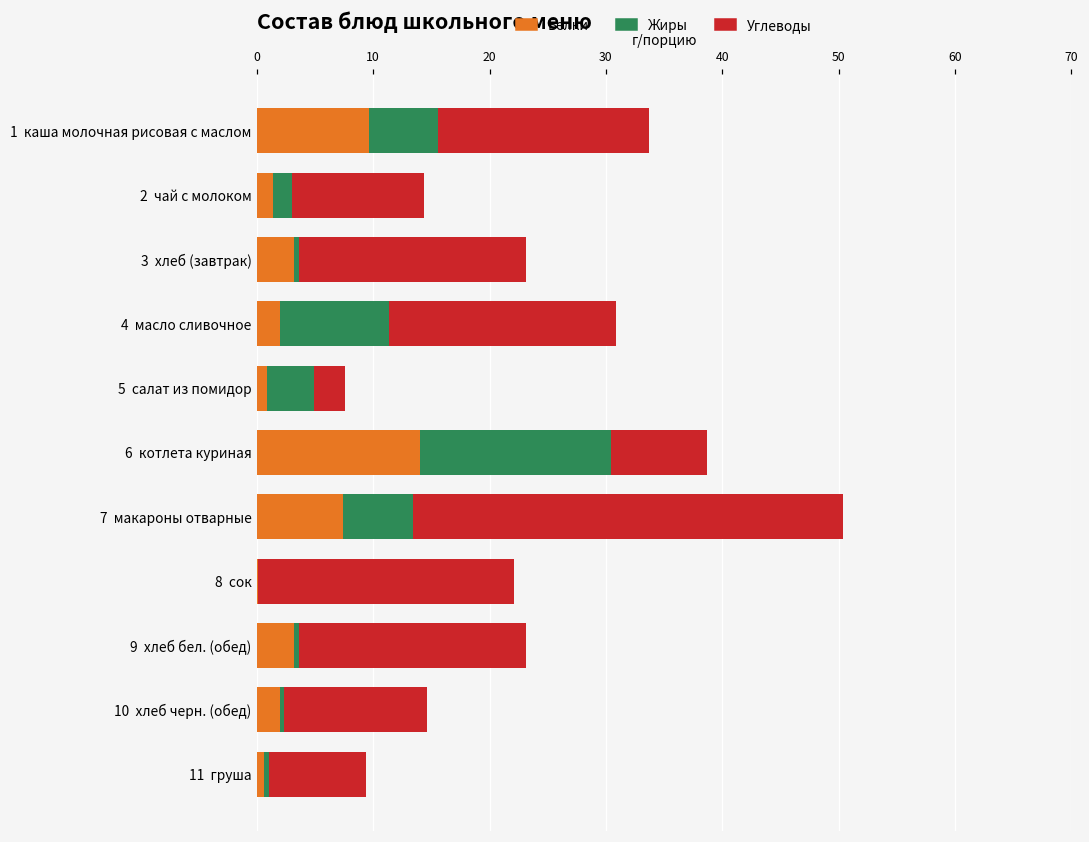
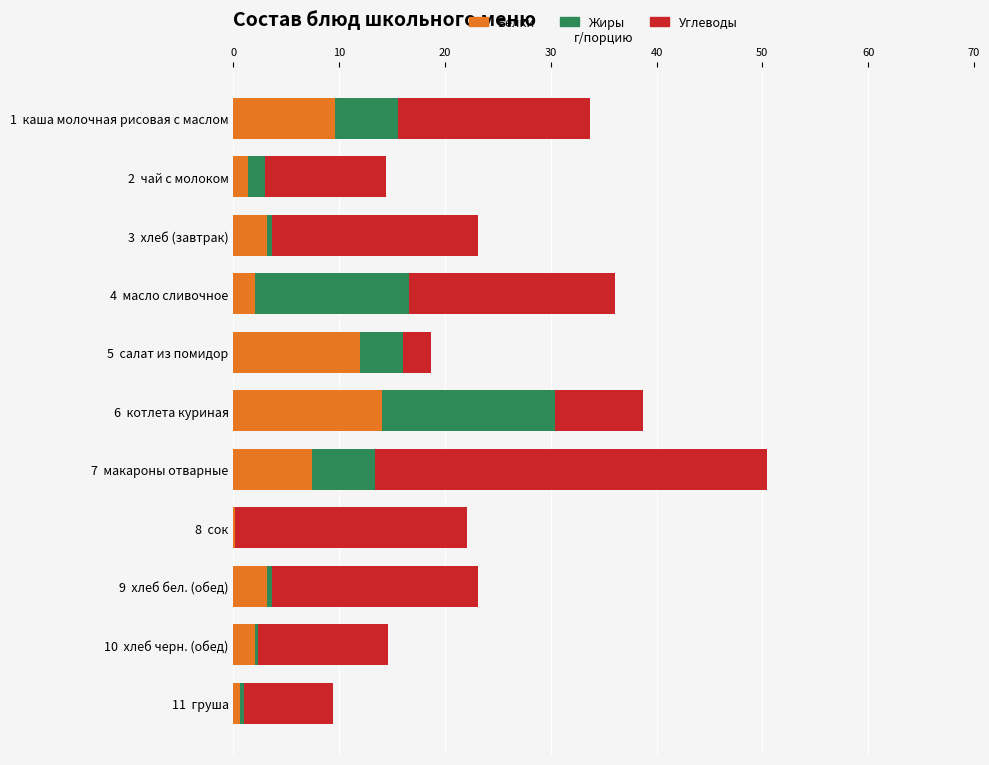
  {
    "Белки": {
      "1 каша молочная рисовая с маслом": 9.6,
      "2 чай с молоком": 1.4,
      "3 хлеб (завтрак)": 3.2,
      "4 масло сливочное": 2.0,
-     "5 салат из помидор": 0.9,
+     "5 салат из помидор": 12.0,
      "6 котлета куриная": 14.0,
      "7 макароны отварные": 7.4,
      "9 хлеб бел. (обед)": 3.2,
      "10 хлеб черн. (обед)": 2.0,
      "11 груша": 0.6
    },
    "Жиры": {
      "1 каша молочная рисовая с маслом": 6.0,
      "2 чай с молоком": 1.6,
      "3 хлеб (завтрак)": 0.4,
-     "4 масло сливочное": 9.4,
+     "4 масло сливочное": 14.6,
      "5 салат из помидор": 4.0,
      "6 котлета куриная": 16.4,
      "7 макароны отварные": 6.0,
      "8 сок": 0.0,
      "9 хлеб бел. (обед)": 0.4,
      "10 хлеб черн. (обед)": 0.3,
      "11 груша": 0.4
    },
    "Углеводы": {
      "1 каша молочная рисовая с маслом": 18.1,
      "2 чай с молоком": 11.4,
      "3 хлеб (завтрак)": 19.5,
      "4 масло сливочное": 19.5,
      "5 салат из помидор": 2.7,
      "6 котлета куриная": 8.3,
      "7 макароны отварные": 37.0,
      "8 сок": 22.0,
      "9 хлеб бел. (обед)": 19.5,
      "10 хлеб черн. (обед)": 12.3,
      "11 груша": 8.4
    }
  }
